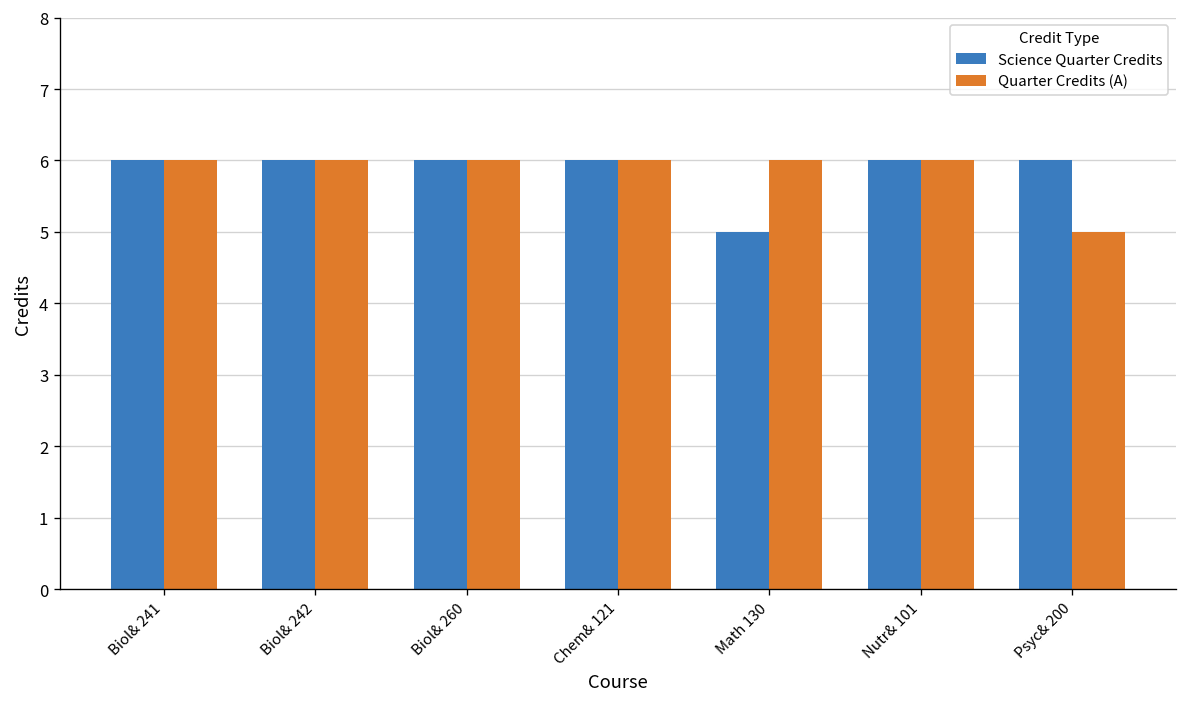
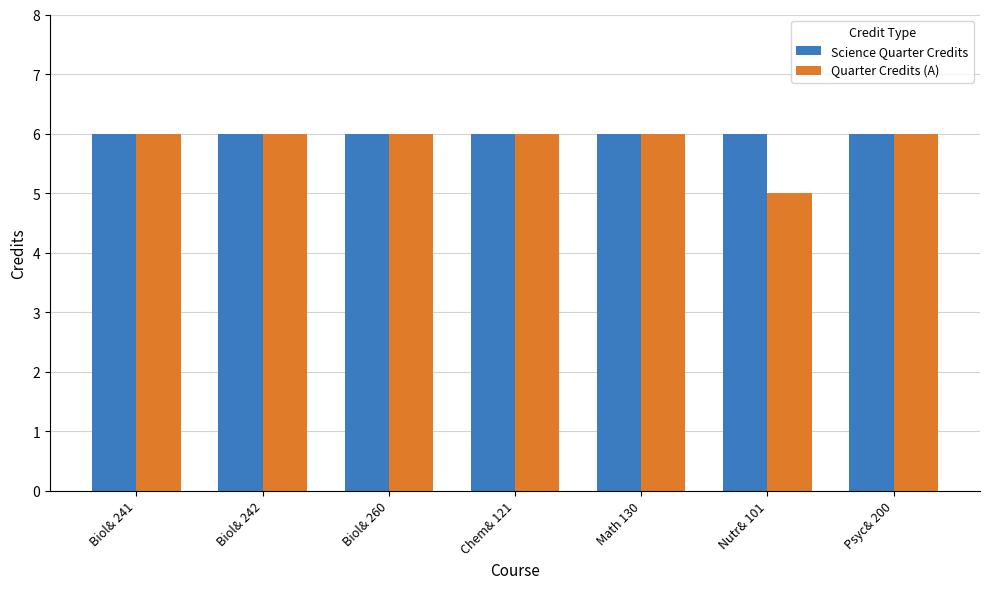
  {
    "Science Quarter Credits": {
      "Biol& 241": 6,
      "Biol& 242": 6,
      "Biol& 260": 6,
      "Chem& 121": 6,
-     "Math 130": 5,
+     "Math 130": 6,
      "Nutr& 101": 6,
      "Psyc& 200": 6
    },
    "Quarter Credits (A)": {
      "Biol& 241": 6,
      "Biol& 242": 6,
      "Biol& 260": 6,
      "Chem& 121": 6,
      "Math 130": 6,
-     "Nutr& 101": 6,
-     "Psyc& 200": 5
+     "Nutr& 101": 5,
+     "Psyc& 200": 6
    }
  }
